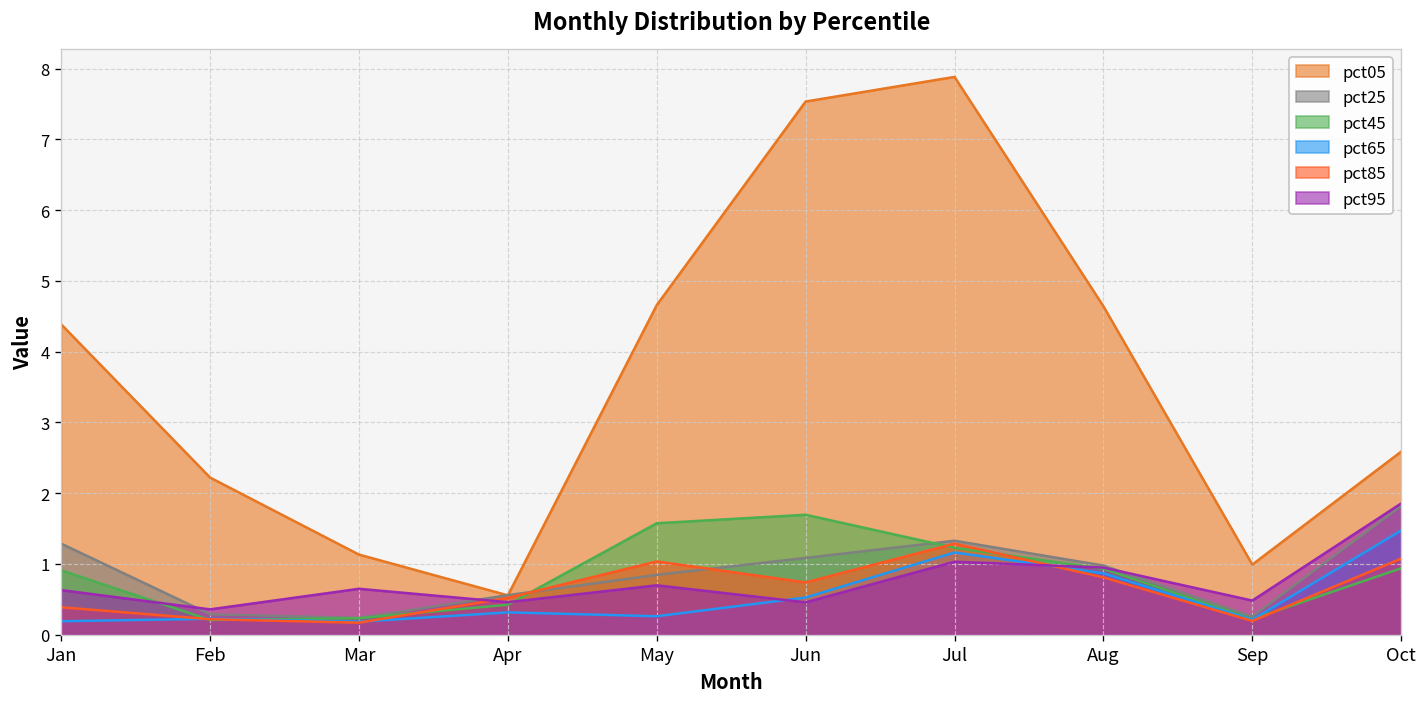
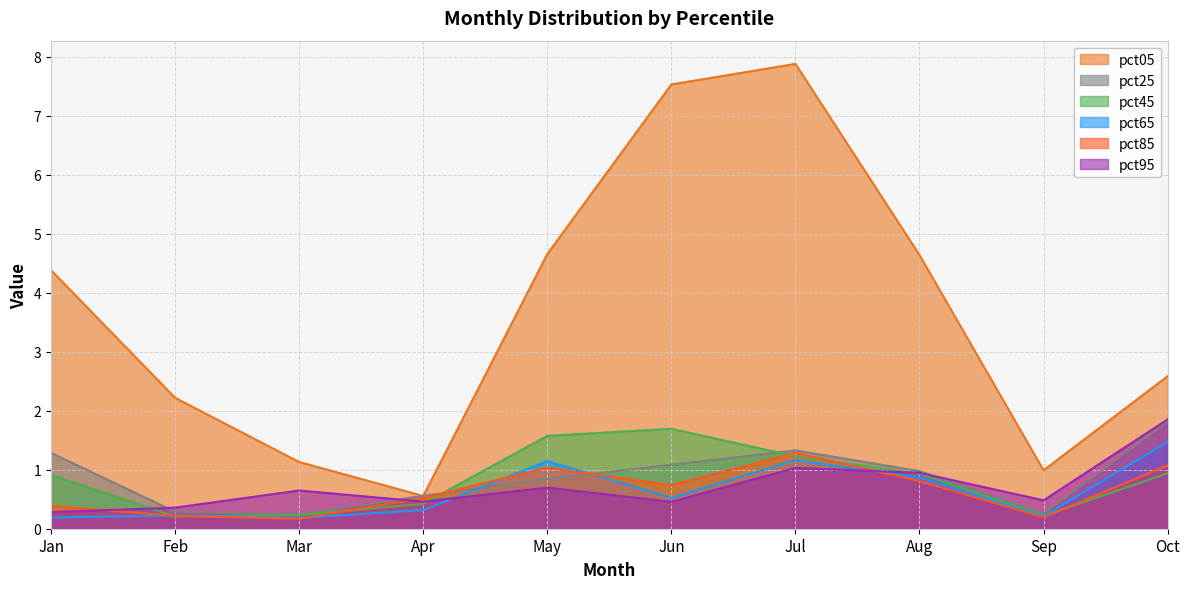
  {
    "pct25": {
      "Jan": 1.3,
      "Feb": 0.3,
      "May": 0.8,
      "Jun": 1.1
    },
    "pct45": {
      "Jan": 0.9,
      "May": 1.6,
      "Jun": 1.7,
      "Jul": 1.2,
      "Oct": 0.9
    },
    "pct65": {
      "Jan": 0.2,
      "Apr": 0.3,
-     "May": 0.3,
+     "May": 1.1,
      "Jun": 0.5,
      "Jul": 1.2,
      "Aug": 0.9,
      "Oct": 1.5
    },
    "pct95": {
-     "Jan": 0.6,
+     "Jan": 0.3,
      "Feb": 0.4,
      "Mar": 0.6,
      "May": 0.7,
      "Jun": 0.5,
      "Jul": 1.0,
      "Sep": 0.5
    }
  }
